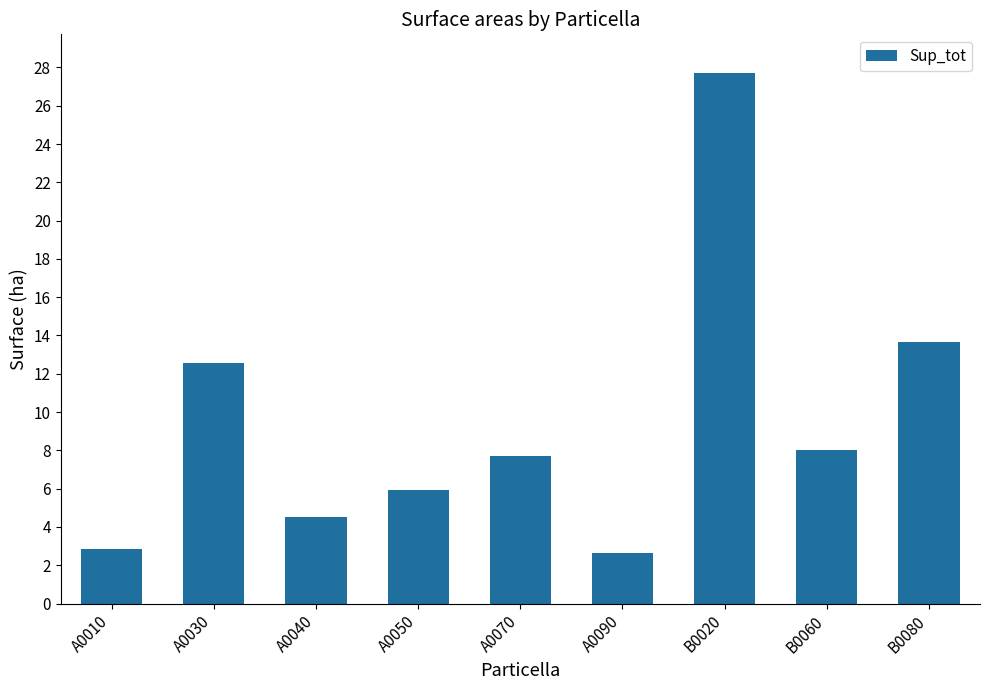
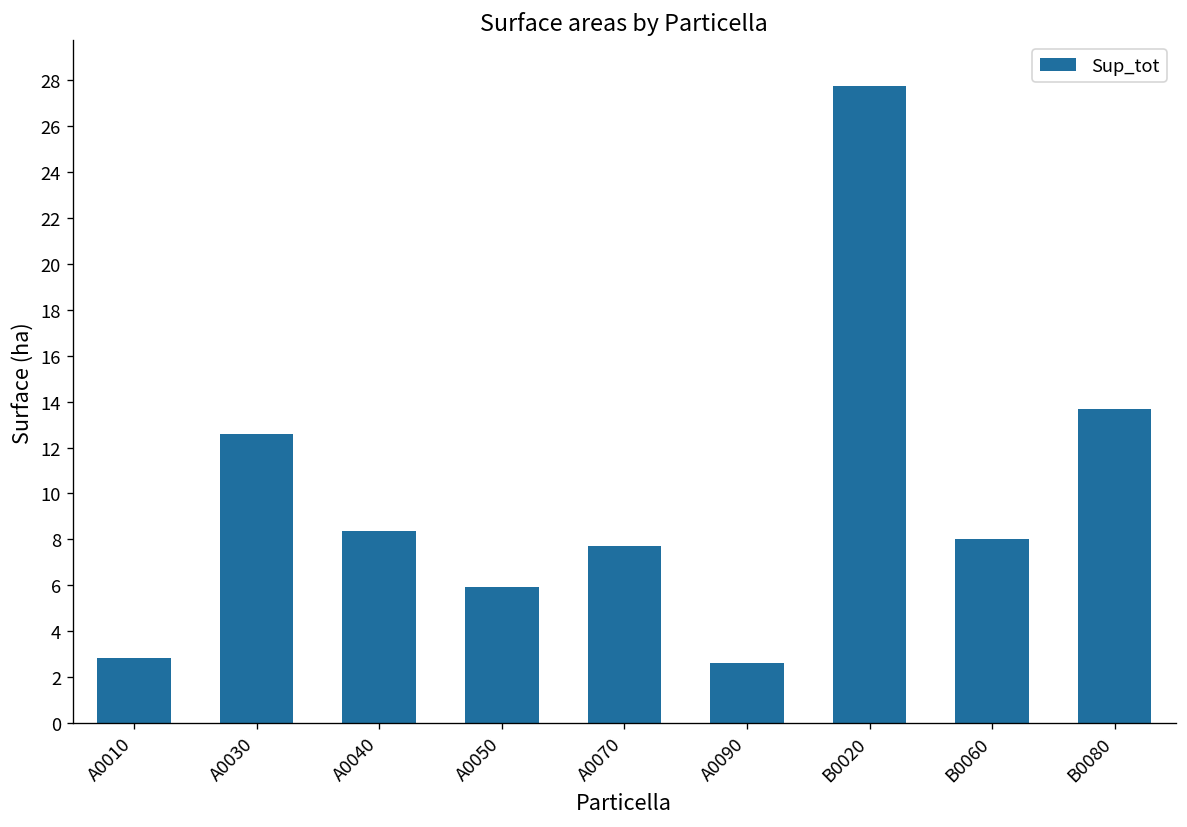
  {
    "A0010": 2.9,
    "A0030": 12.6,
-   "A0040": 4.5,
+   "A0040": 8.4,
    "A0050": 5.9,
    "A0070": 7.7,
    "A0090": 2.6,
    "B0020": 27.7,
    "B0060": 8.0,
    "B0080": 13.7
  }
